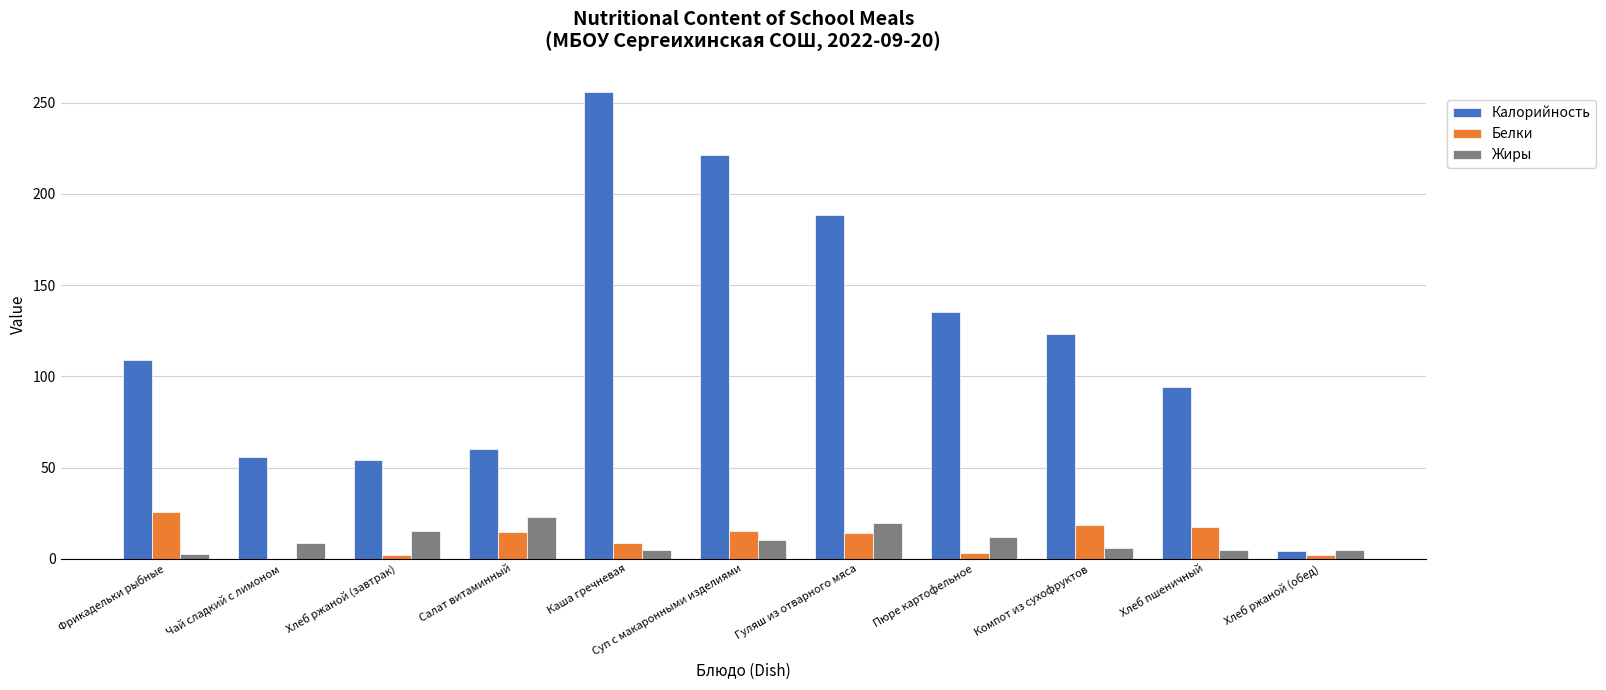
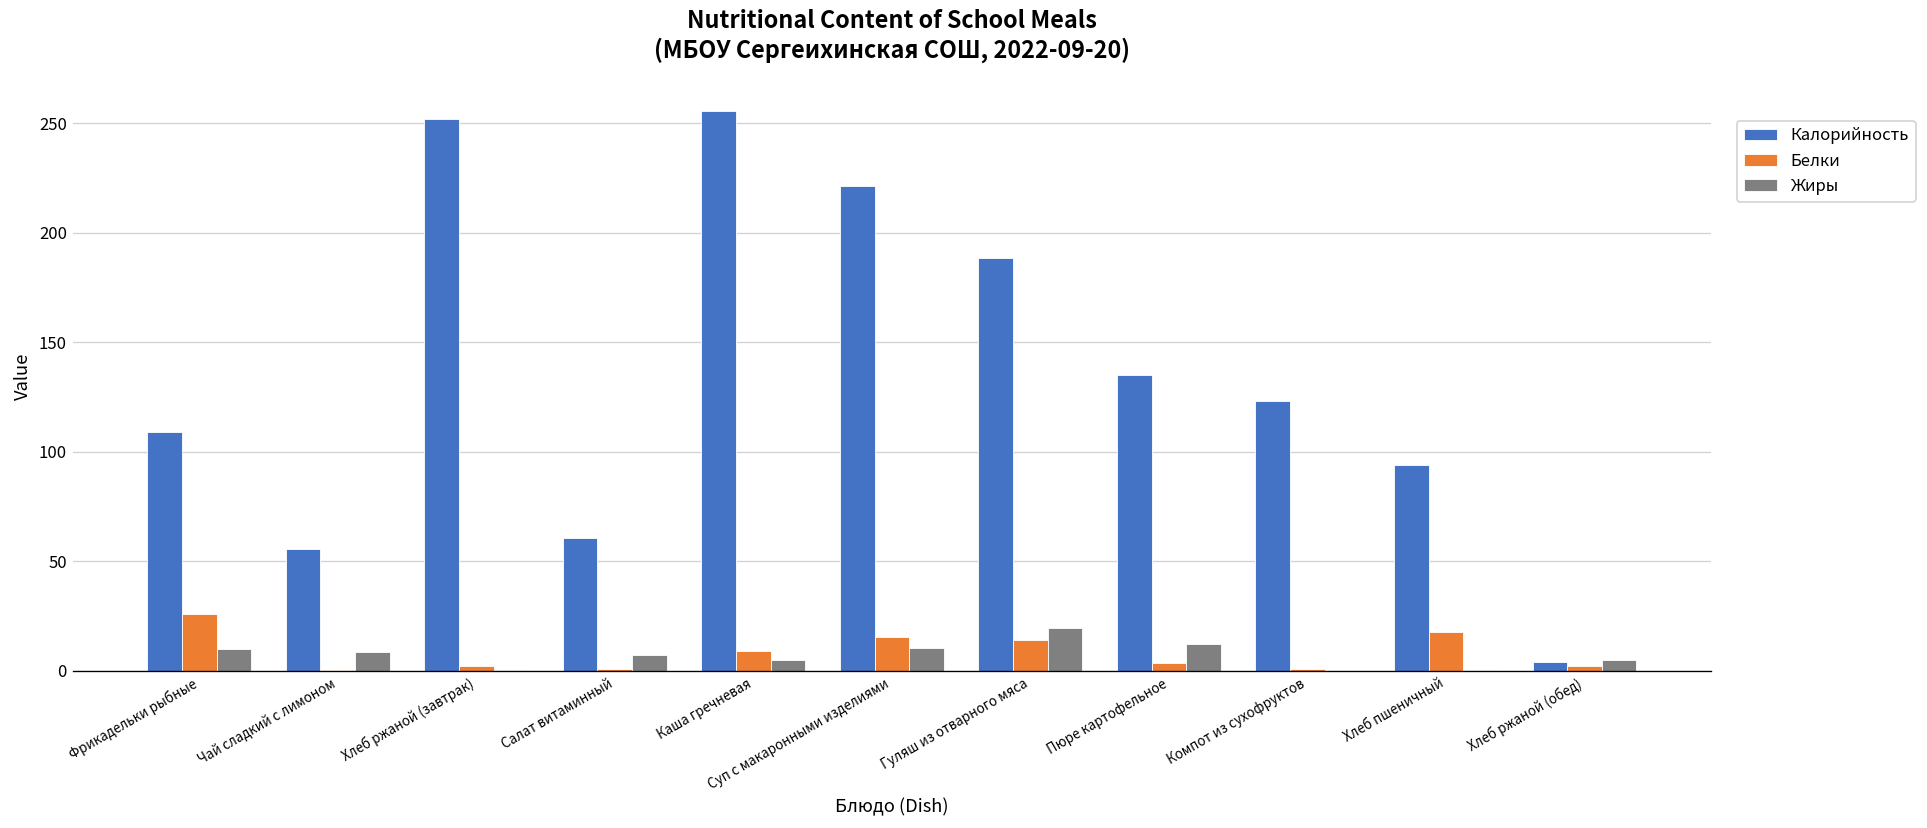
  {
    "Калорийность": {
      "Фрикадельки рыбные": 109,
      "Чай сладкий с лимоном": 56,
-     "Хлеб ржаной (завтрак)": 54,
+     "Хлеб ржаной (завтрак)": 252,
      "Салат витаминный": 60,
      "Каша гречневая": 256,
      "Суп с макаронными изделиями": 221,
      "Гуляш из отварного мяса": 188,
      "Пюре картофельное": 135,
      "Компот из сухофруктов": 123,
      "Хлеб пшеничный": 94,
      "Хлеб ржаной (обед)": 4
    },
    "Белки": {
      "Фрикадельки рыбные": 26,
      "Хлеб ржаной (завтрак)": 2,
-     "Салат витаминный": 14,
+     "Салат витаминный": 1,
      "Каша гречневая": 9,
      "Суп с макаронными изделиями": 15,
      "Гуляш из отварного мяса": 14,
      "Пюре картофельное": 3,
-     "Компот из сухофруктов": 18,
+     "Компот из сухофруктов": 1,
      "Хлеб пшеничный": 17,
      "Хлеб ржаной (обед)": 2
    },
    "Жиры": {
-     "Фрикадельки рыбные": 3,
+     "Фрикадельки рыбные": 10,
      "Чай сладкий с лимоном": 9,
-     "Хлеб ржаной (завтрак)": 15,
-     "Салат витаминный": 23,
+     "Хлеб ржаной (завтрак)": 0,
+     "Салат витаминный": 7,
      "Каша гречневая": 5,
      "Суп с макаронными изделиями": 10,
      "Гуляш из отварного мяса": 19,
      "Пюре картофельное": 12,
-     "Компот из сухофруктов": 6,
-     "Хлеб пшеничный": 5,
+     "Компот из сухофруктов": 0,
+     "Хлеб пшеничный": 0,
      "Хлеб ржаной (обед)": 5
    }
  }
